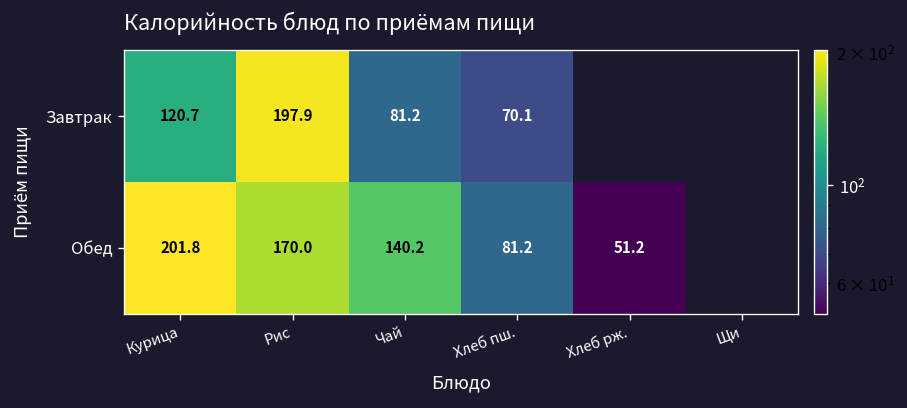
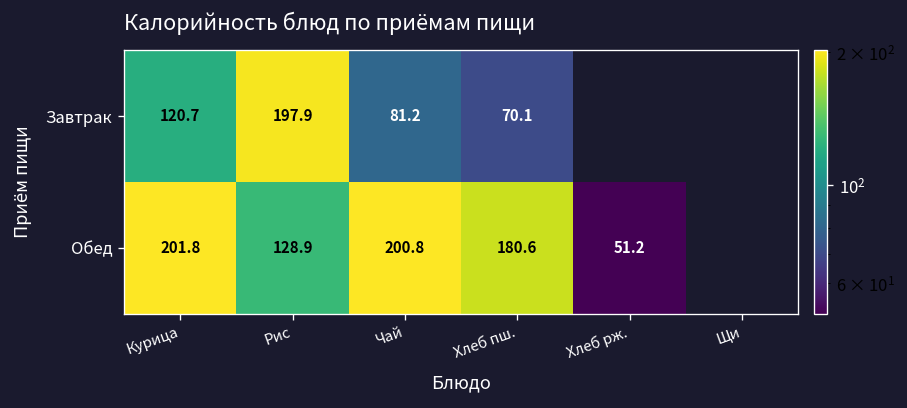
  {
    "Завтрак": {
      "Курица": 120.7,
      "Рис": 197.9,
      "Чай": 81.2,
      "Хлеб пш.": 70.1
    },
    "Обед": {
      "Курица": 201.8,
-     "Рис": 170.0,
-     "Чай": 140.2,
-     "Хлеб пш.": 81.2,
+     "Рис": 128.9,
+     "Чай": 200.8,
+     "Хлеб пш.": 180.6,
      "Хлеб рж.": 51.2
    }
  }
